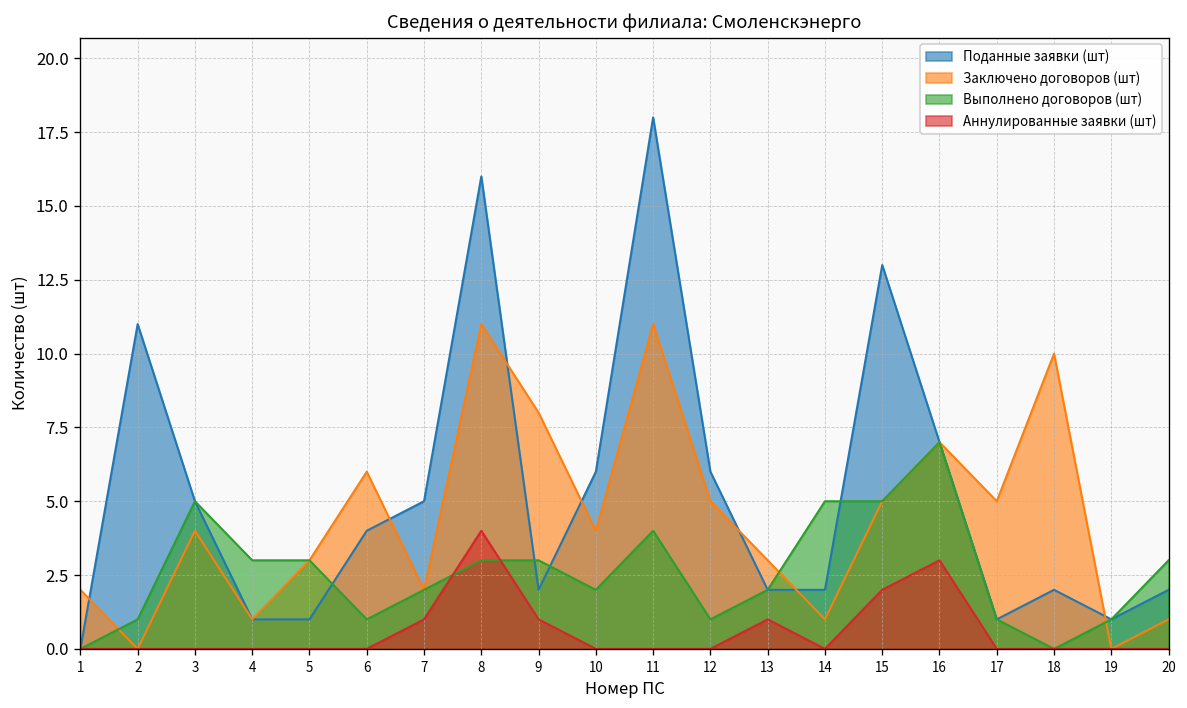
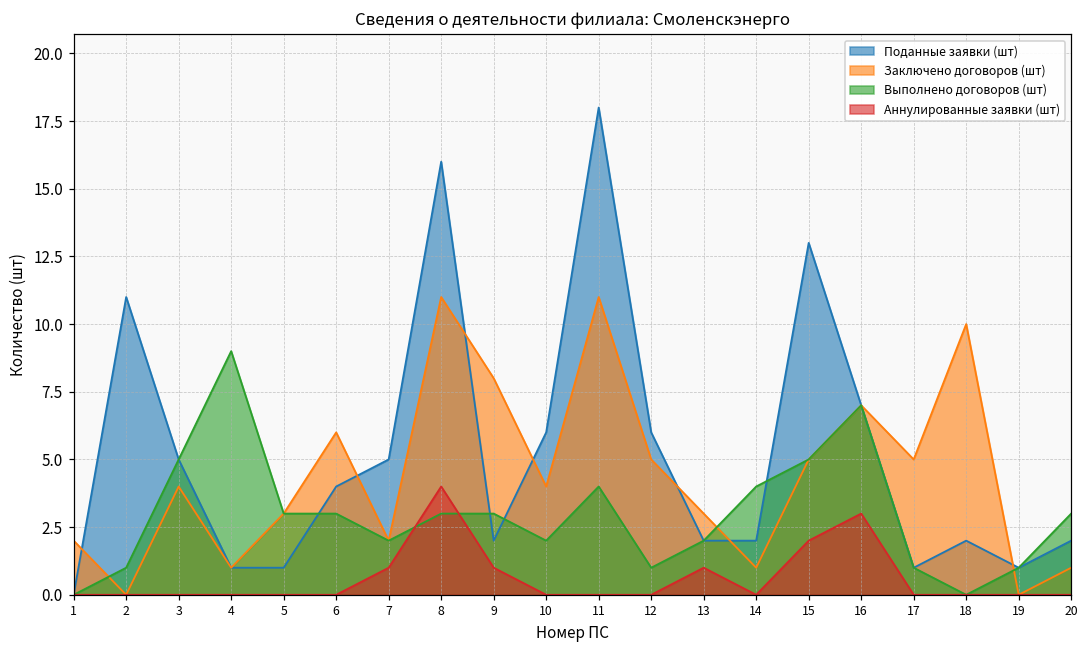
  {
    "Поданные заявки (шт)": {
      "2": 11,
      "5": 1,
      "6": 4,
      "7": 5,
      "8": 16,
      "9": 2,
      "10": 6,
      "11": 18,
      "12": 6,
      "14": 2,
      "15": 13,
      "18": 2,
      "20": 2
    },
    "Заключено договоров (шт)": {
      "1": 2,
      "3": 4,
      "6": 6,
      "8": 11,
      "9": 8,
      "10": 4,
      "11": 11,
      "12": 5,
      "13": 3,
      "14": 1,
      "17": 5,
      "18": 10,
      "20": 1
    },
    "Выполнено договоров (шт)": {
      "2": 1,
-     "4": 3,
-     "6": 1,
+     "4": 9,
+     "6": 3,
      "8": 3,
      "9": 3,
      "10": 2,
      "11": 4,
      "12": 1,
-     "14": 5,
+     "14": 4,
      "20": 3
    },
    "Аннулированные заявки (шт)": {
      "3": 0,
      "4": 0,
      "5": 0,
      "6": 0,
      "7": 1,
      "8": 4,
      "9": 1,
      "10": 0,
      "11": 0,
      "12": 0,
      "13": 1,
      "14": 0,
      "15": 2,
      "16": 3,
      "17": 0,
      "20": 0
    }
  }
